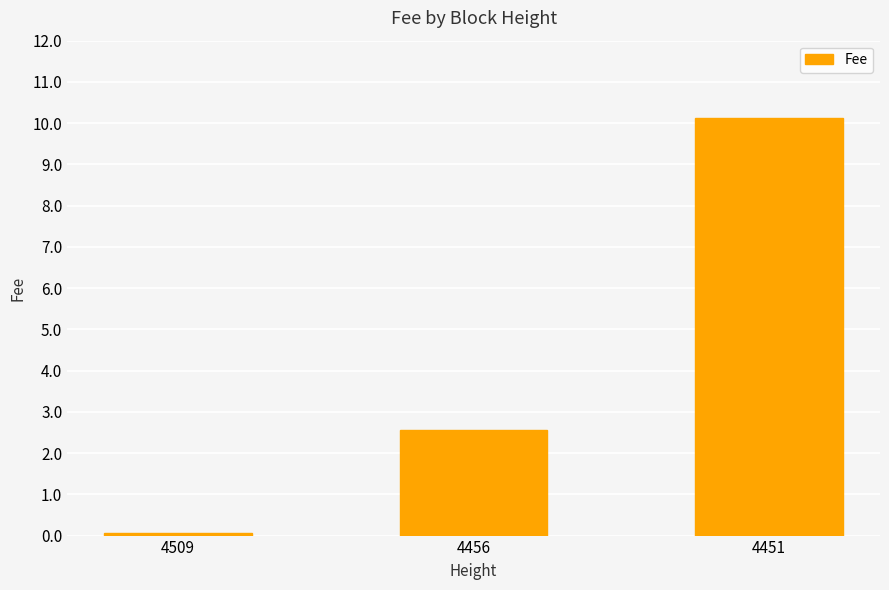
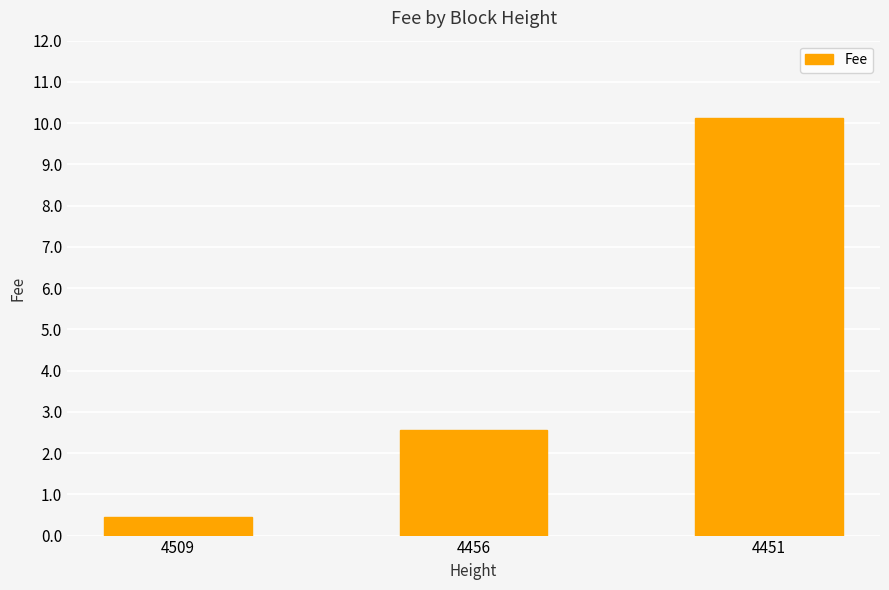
  {
-   "4509": 0.1,
+   "4509": 0.5,
    "4456": 2.6,
    "4451": 10.1
  }
